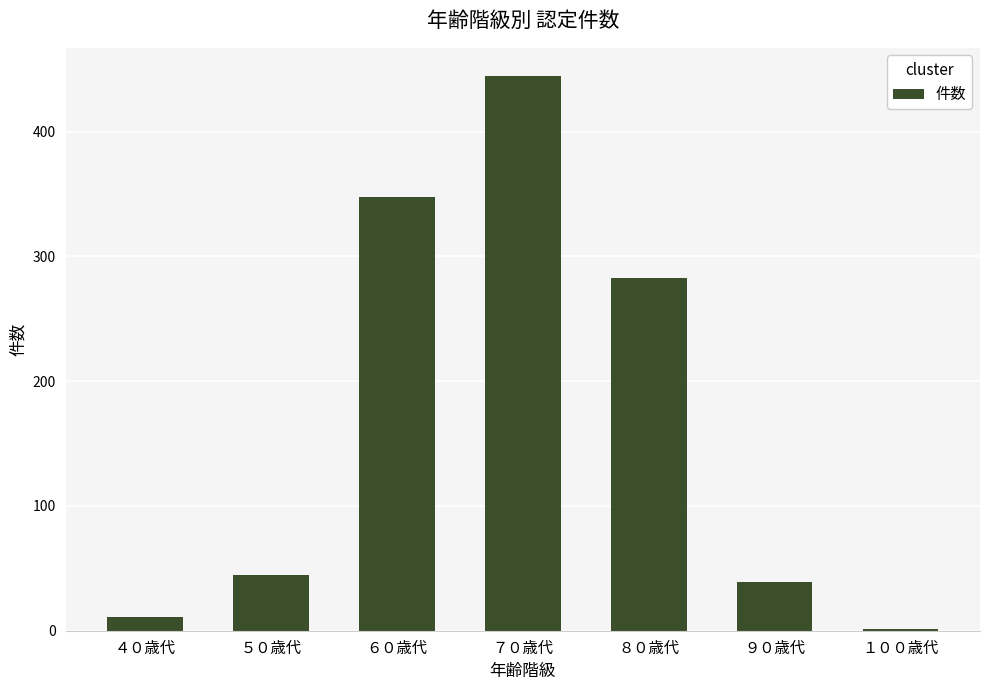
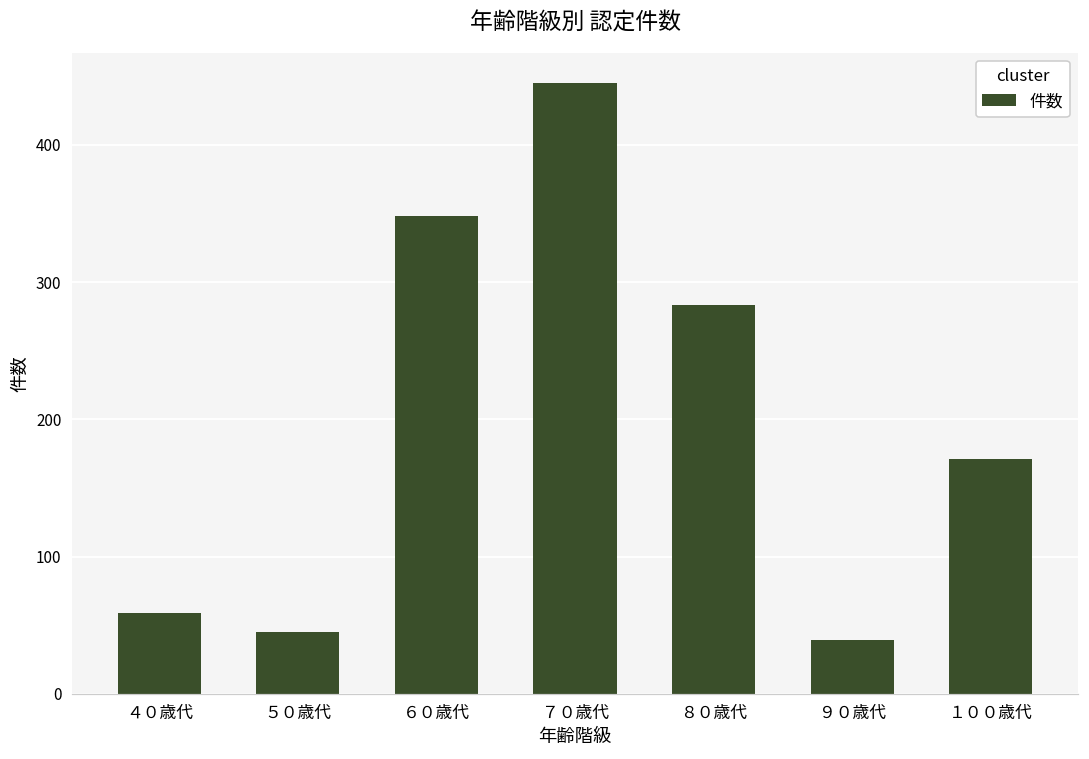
  {
-   "４０歳代": 11,
+   "４０歳代": 59,
    "５０歳代": 45,
    "６０歳代": 348,
    "７０歳代": 445,
    "８０歳代": 283,
    "９０歳代": 39,
-   "１００歳代": 1
+   "１００歳代": 171
  }
